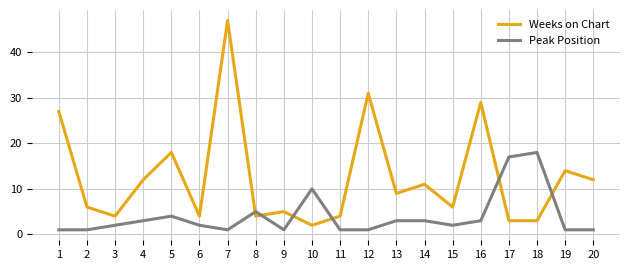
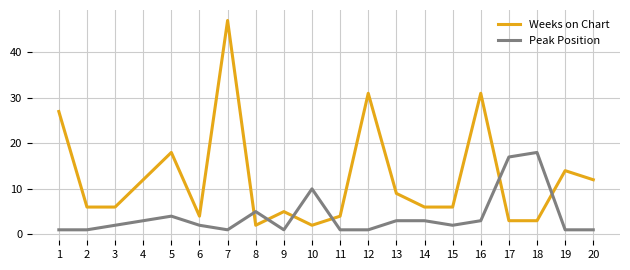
  {
    "Weeks on Chart": {
      "1": 27,
      "2": 6,
-     "3": 4,
+     "3": 6,
      "4": 12,
      "5": 18,
      "6": 4,
      "7": 47,
-     "8": 4,
+     "8": 2,
      "9": 5,
      "10": 2,
      "11": 4,
      "12": 31,
      "13": 9,
-     "14": 11,
+     "14": 6,
      "15": 6,
-     "16": 29,
+     "16": 31,
      "17": 3,
      "18": 3,
      "19": 14,
      "20": 12
    },
    "Peak Position": {
      "1": 1,
      "2": 1,
      "3": 2,
      "4": 3,
      "5": 4,
      "6": 2,
      "7": 1,
      "8": 5,
      "9": 1,
      "10": 10,
      "11": 1,
      "12": 1,
      "13": 3,
      "14": 3,
      "15": 2,
      "16": 3,
      "17": 17,
      "18": 18,
      "19": 1,
      "20": 1
    }
  }
